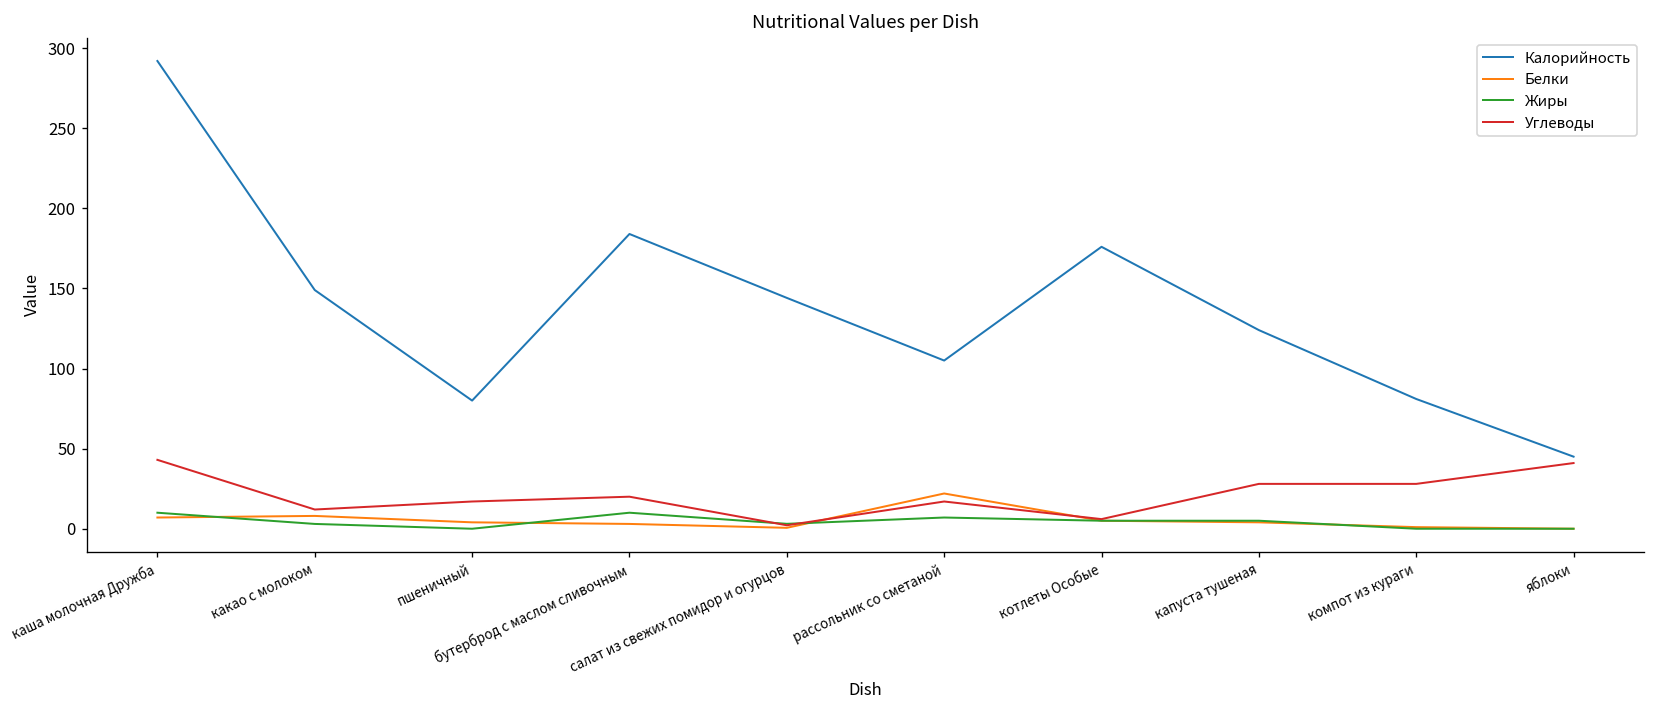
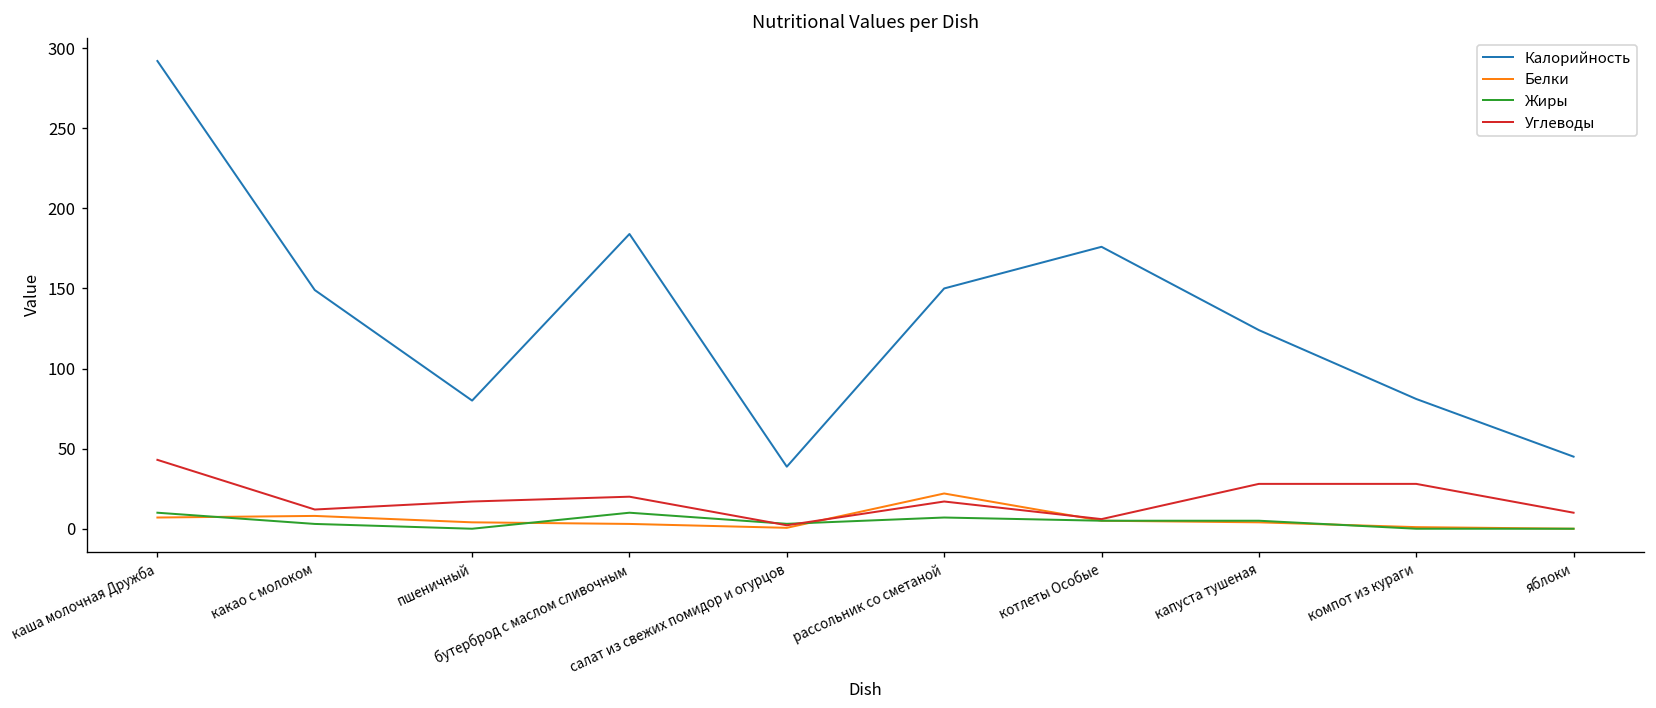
  {
    "Калорийность": {
      "каша молочная Дружба": 292,
      "какао с молоком": 149,
      "пшеничный": 80,
      "бутерброд с маслом сливочным": 184,
-     "салат из свежих помидор и огурцов": 144,
-     "рассольник со сметаной": 105,
+     "салат из свежих помидор и огурцов": 39,
+     "рассольник со сметаной": 150,
      "котлеты Особые": 176,
      "капуста тушеная": 124,
      "компот из кураги": 81,
      "яблоки": 45
    },
    "Белки": {
      "каша молочная Дружба": 7,
      "какао с молоком": 8,
      "пшеничный": 4,
      "бутерброд с маслом сливочным": 3,
      "рассольник со сметаной": 22
    },
    "Жиры": {
      "каша молочная Дружба": 10,
      "какао с молоком": 3,
      "пшеничный": 0,
      "бутерброд с маслом сливочным": 10,
      "рассольник со сметаной": 7
    },
    "Углеводы": {
      "каша молочная Дружба": 43,
      "какао с молоком": 12,
      "пшеничный": 17,
      "бутерброд с маслом сливочным": 20,
      "рассольник со сметаной": 17,
      "капуста тушеная": 28,
      "компот из кураги": 28,
-     "яблоки": 41
+     "яблоки": 10
    }
  }
